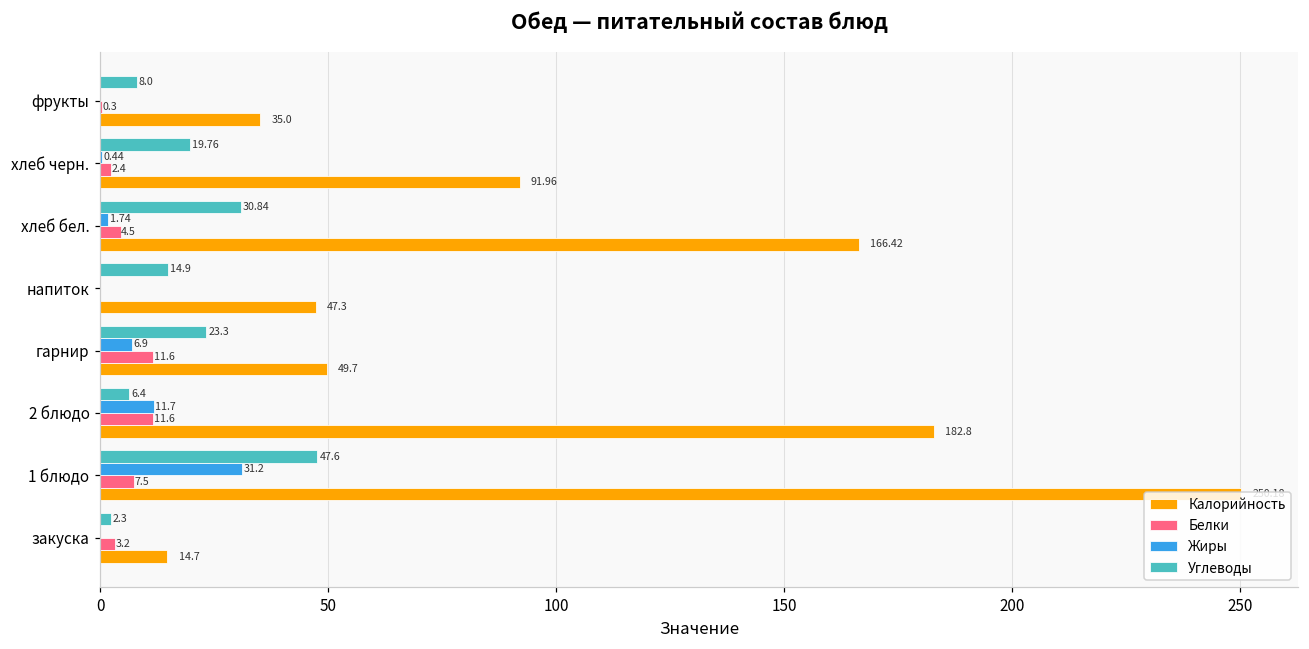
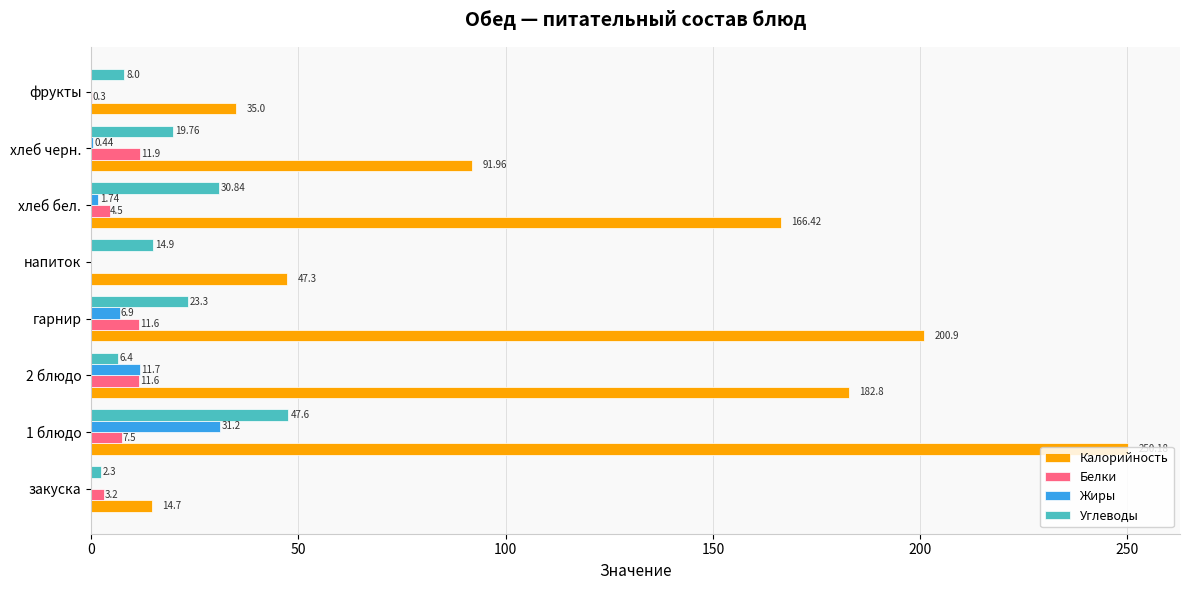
  {
    "Калорийность": {
      "фрукты": 35.0,
      "хлеб черн.": 91.96,
      "хлеб бел.": 166.42,
      "напиток": 47.3,
-     "гарнир": 49.7,
+     "гарнир": 200.9,
      "2 блюдо": 182.8,
      "закуска": 14.7
    },
    "Белки": {
      "фрукты": 0.3,
-     "хлеб черн.": 2.4,
+     "хлеб черн.": 11.9,
      "хлеб бел.": 4.5,
      "гарнир": 11.6,
      "2 блюдо": 11.6,
      "1 блюдо": 7.5,
      "закуска": 3.2
    }
  }
